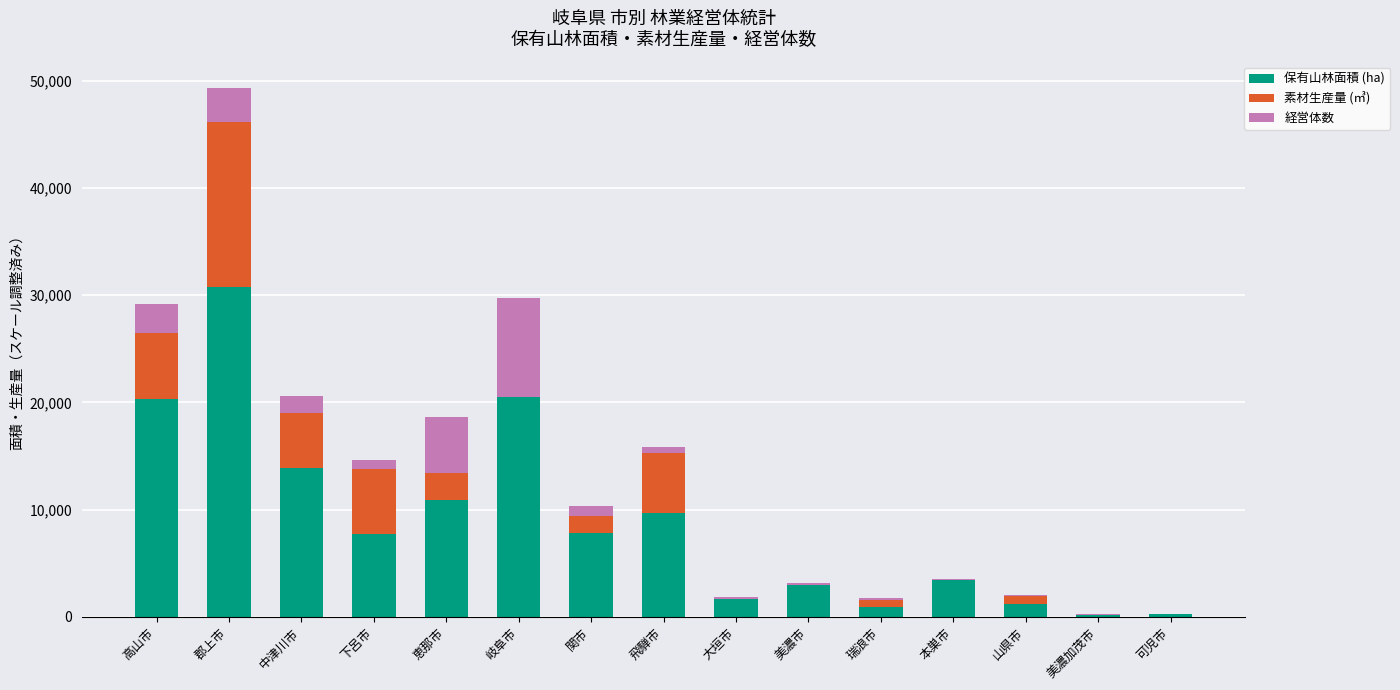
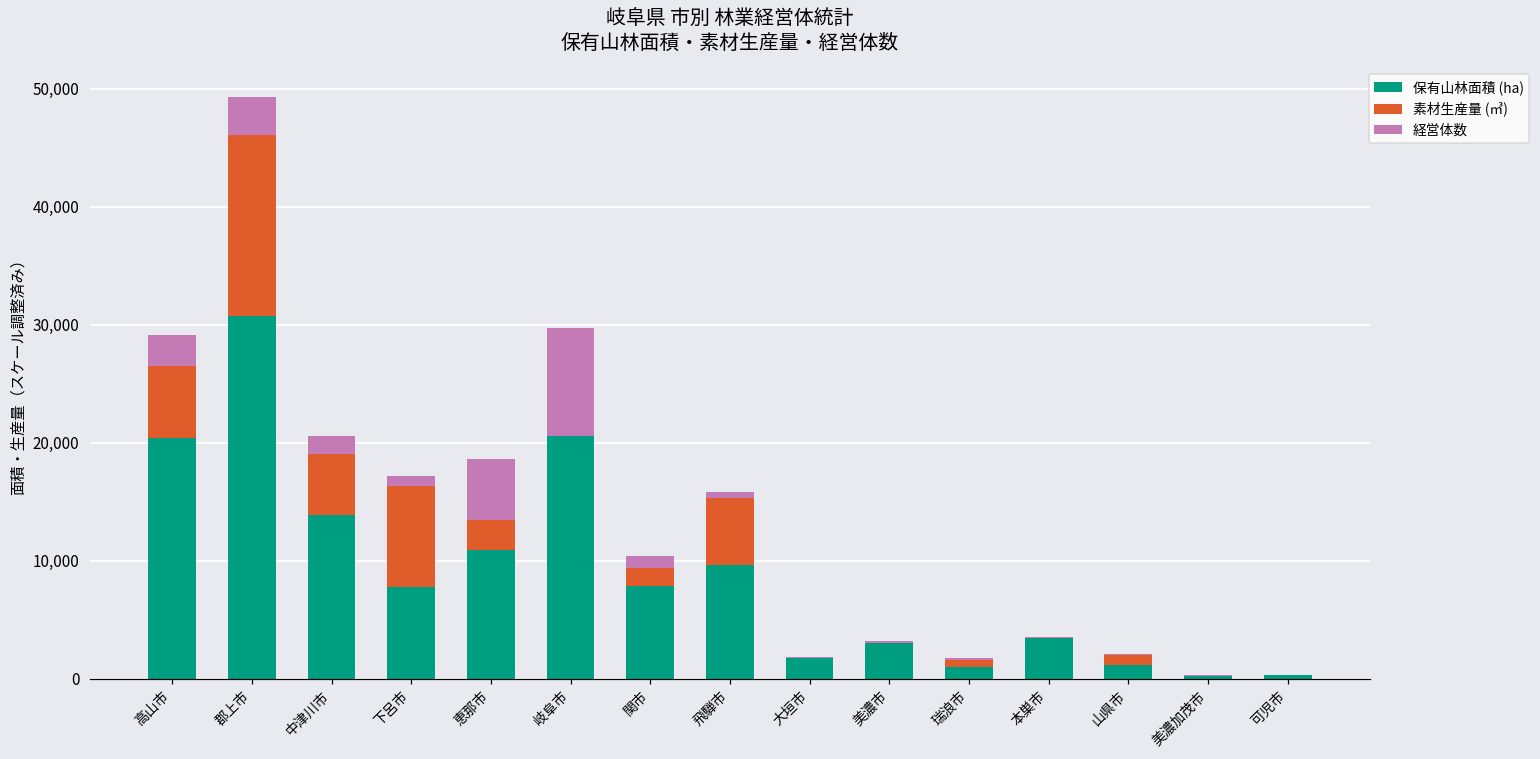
  {
    "保有山林面積 (ha)": {
      "高山市": "20,400",
      "郡上市": "30,700",
      "中津川市": "13,800",
      "下呂市": "7,700",
      "恵那市": "10,900",
      "岐阜市": "20,500",
      "関市": "7,900",
      "飛騨市": "9,600",
      "大垣市": "1,700",
      "美濃市": "3,000",
      "瑞浪市": "900",
      "本巣市": "3,400",
      "山県市": "1,200",
      "可児市": "300"
    },
    "素材生産量 (㎥)": {
      "高山市": "6,100",
      "郡上市": "15,400",
      "中津川市": "5,200",
-     "下呂市": "6,100",
+     "下呂市": "8,600",
      "恵那市": "2,500",
      "岐阜市": "0",
      "関市": "1,500",
      "飛騨市": "5,600",
      "大垣市": "0",
      "美濃市": "0",
      "瑞浪市": "600",
      "本巣市": "0",
      "山県市": "800",
      "美濃加茂市": "0",
      "可児市": "0"
    },
    "経営体数": {
      "高山市": "2,700",
      "郡上市": "3,200",
      "中津川市": "1,500",
      "下呂市": "800",
      "恵那市": "5,100",
      "岐阜市": "9,200",
      "関市": "1,000",
      "飛騨市": "600"
    }
  }
